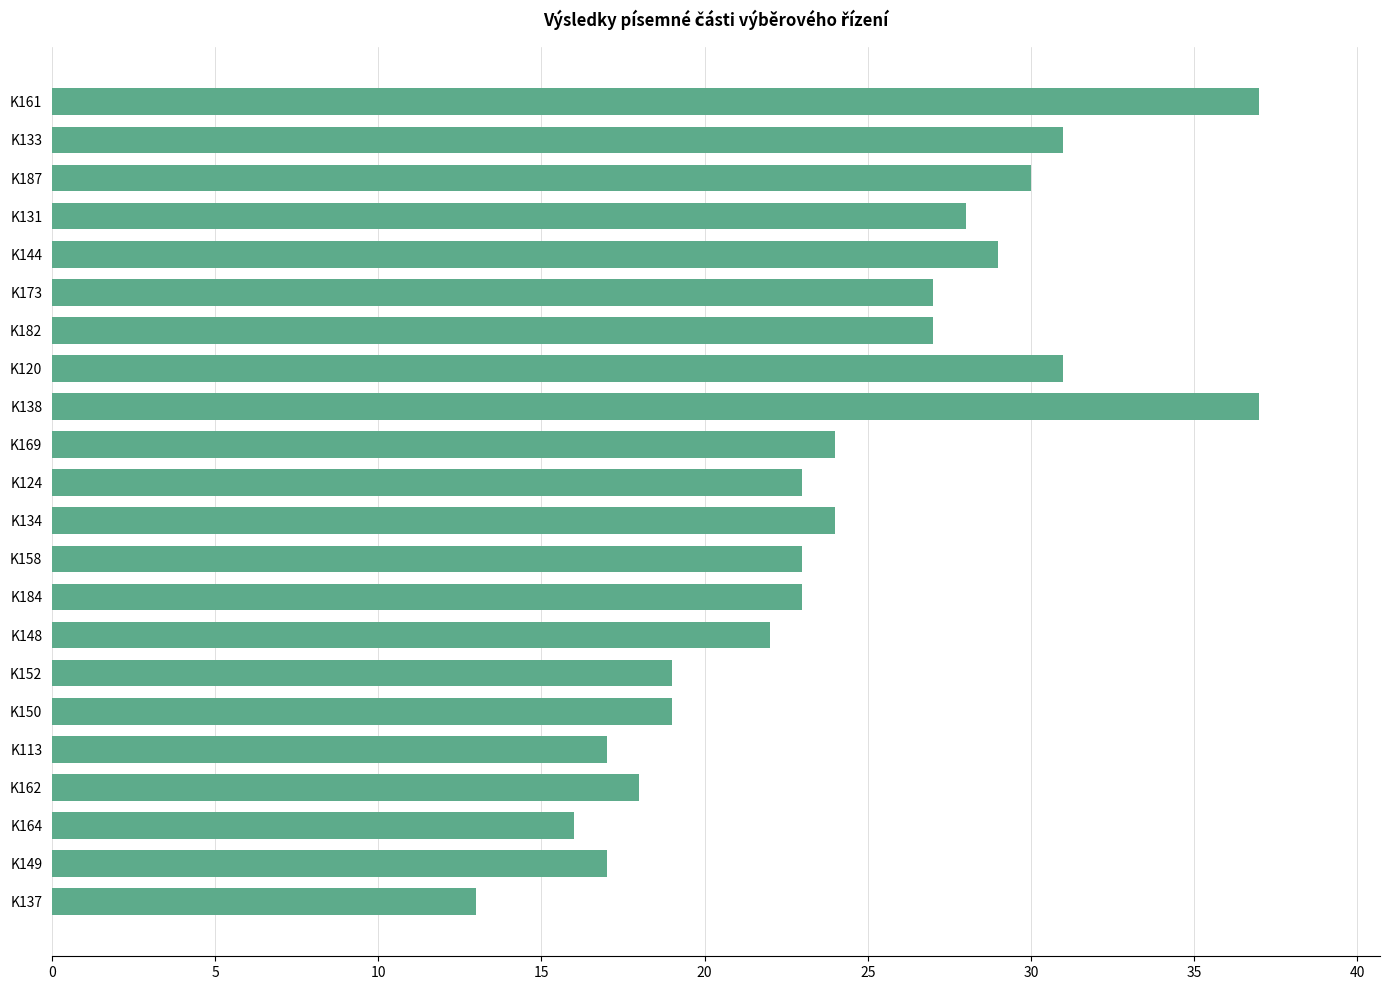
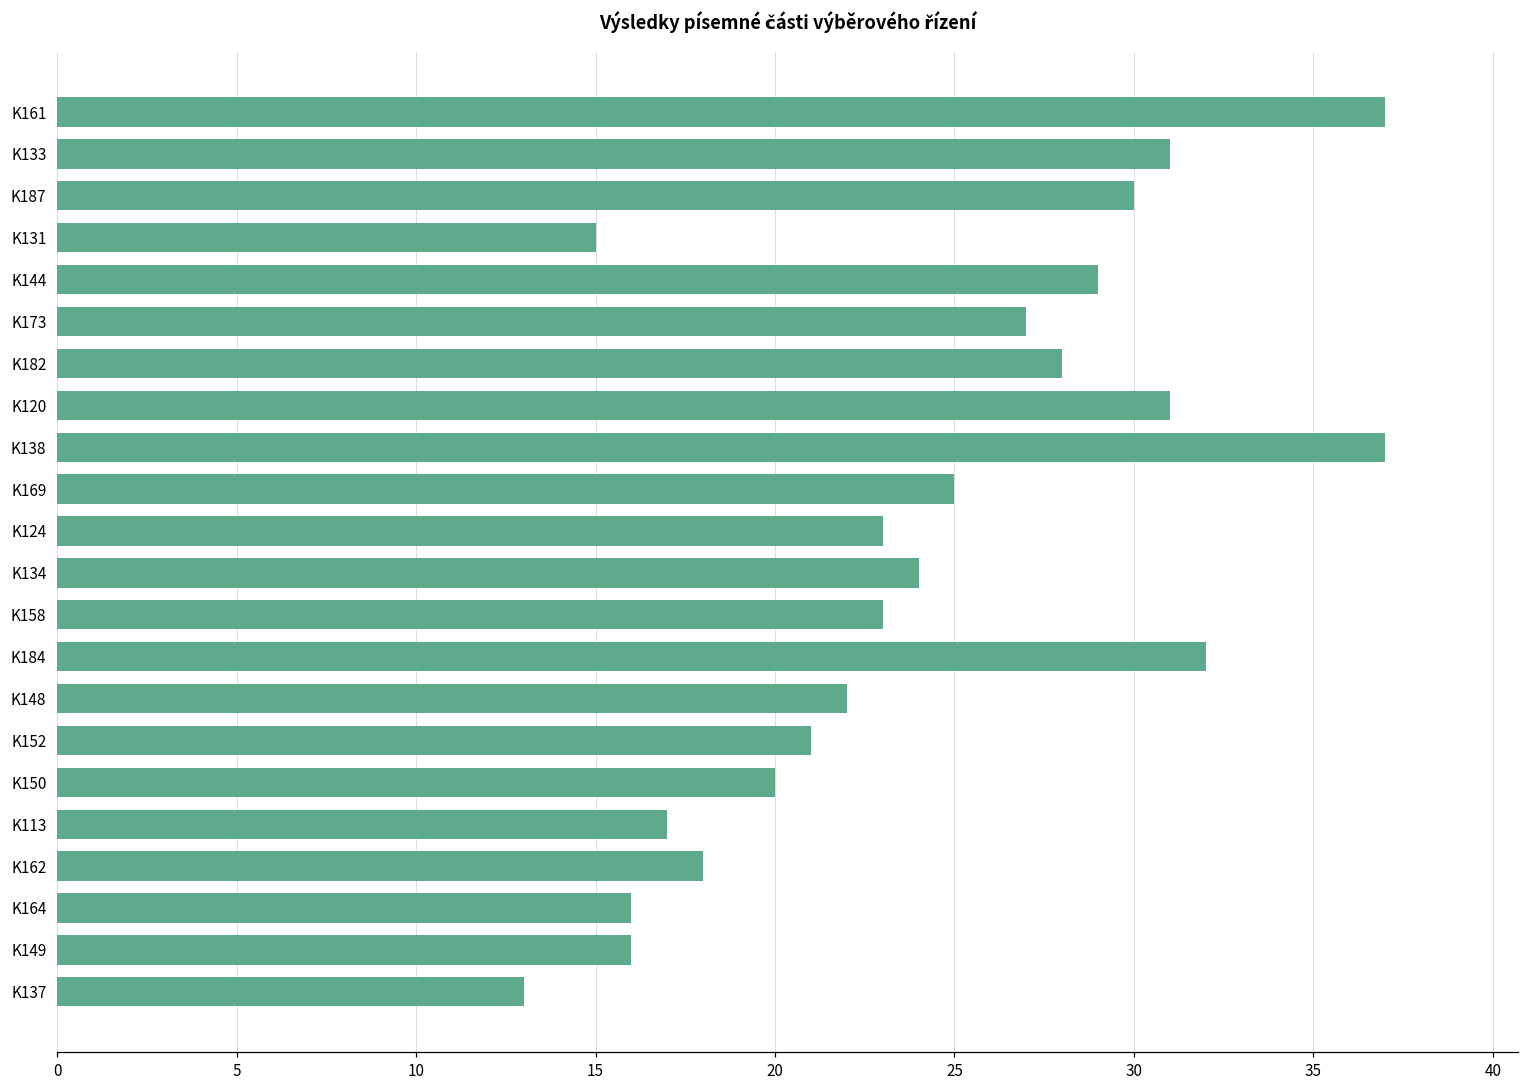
  {
    "K161": 37,
    "K133": 31,
    "K187": 30,
-   "K131": 28,
+   "K131": 15,
    "K144": 29,
    "K173": 27,
-   "K182": 27,
+   "K182": 28,
    "K120": 31,
    "K138": 37,
-   "K169": 24,
+   "K169": 25,
    "K124": 23,
    "K134": 24,
    "K158": 23,
-   "K184": 23,
+   "K184": 32,
    "K148": 22,
-   "K152": 19,
-   "K150": 19,
+   "K152": 21,
+   "K150": 20,
    "K113": 17,
    "K162": 18,
    "K164": 16,
-   "K149": 17,
+   "K149": 16,
    "K137": 13
  }
